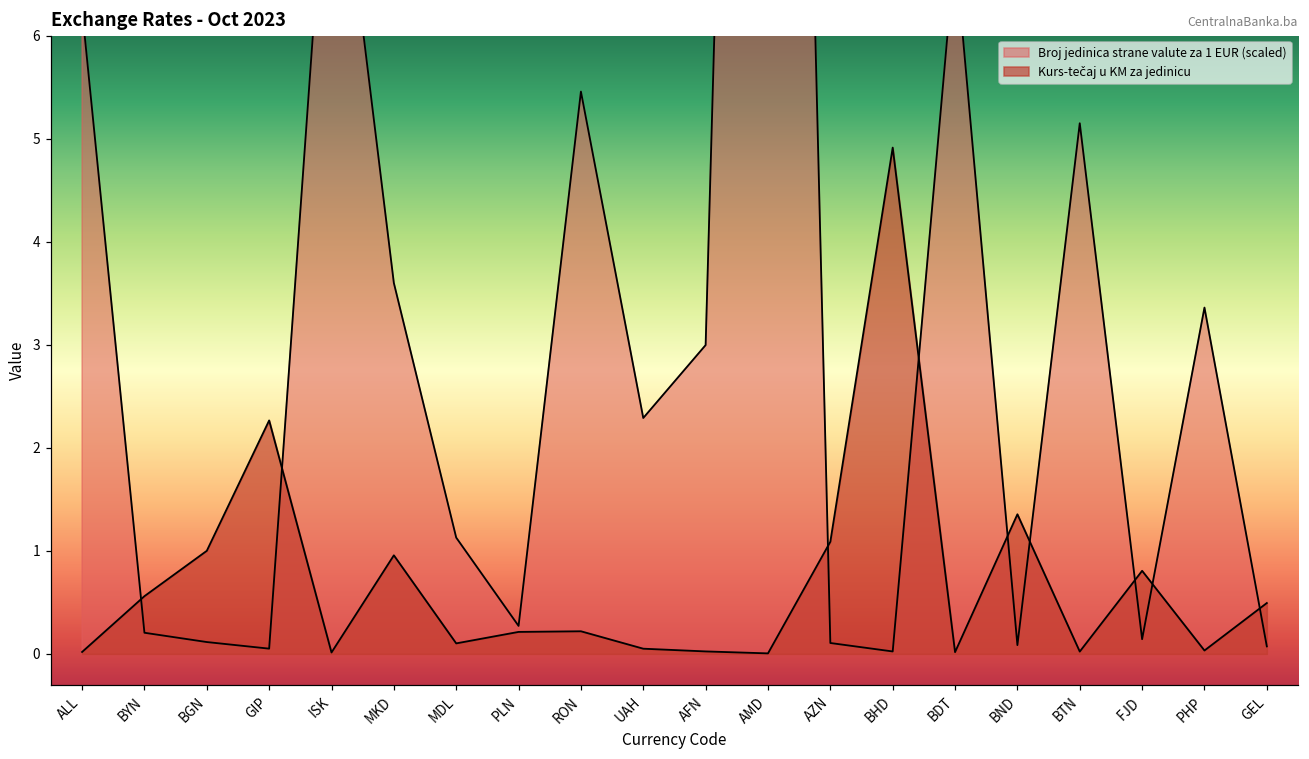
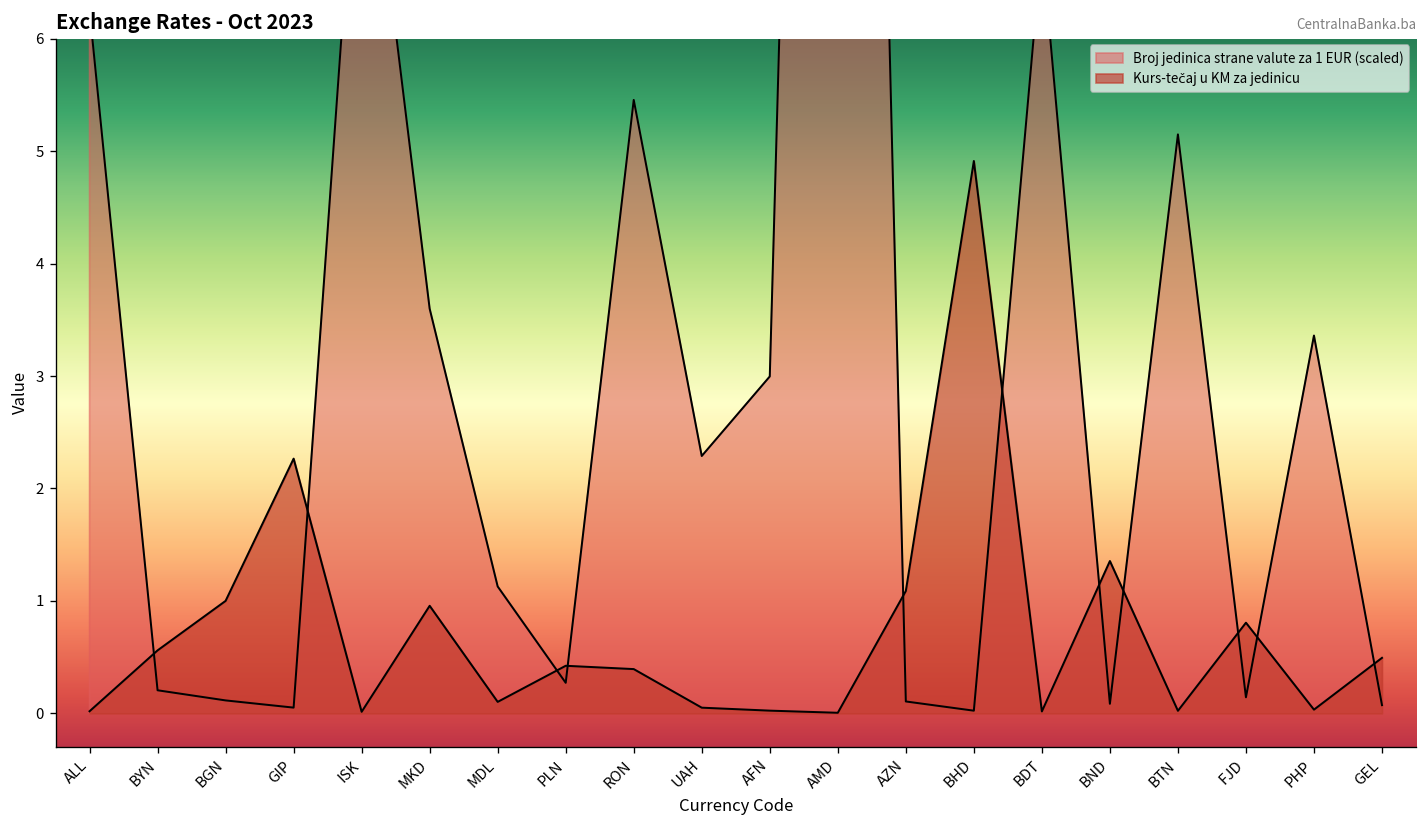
  {
    "Broj jedinica strane valute za 1 EUR (scaled)": {
      "BYN": 0.2,
      "BGN": 0.1,
      "GIP": 0.1,
      "MKD": 3.6,
      "MDL": 1.1,
      "PLN": 0.3,
      "RON": 5.5,
      "UAH": 2.3,
      "AFN": 3.0,
      "AZN": 0.1,
      "BHD": 0.0,
      "BND": 0.1,
      "BTN": 5.1,
      "FJD": 0.1,
      "PHP": 3.4,
      "GEL": 0.1
    },
    "Kurs-tečaj u KM za jedinicu": {
      "ALL": 0.0,
      "BYN": 0.6,
      "BGN": 1.0,
      "GIP": 2.3,
      "ISK": 0.0,
      "MKD": 1.0,
      "MDL": 0.1,
-     "PLN": 0.2,
-     "RON": 0.2,
+     "PLN": 0.4,
+     "RON": 0.4,
      "UAH": 0.1,
      "AFN": 0.0,
      "AMD": 0.0,
      "AZN": 1.1,
      "BHD": 4.9,
      "BDT": 0.0,
      "BND": 1.4,
      "BTN": 0.0,
      "FJD": 0.8,
      "PHP": 0.0,
      "GEL": 0.5
    }
  }
